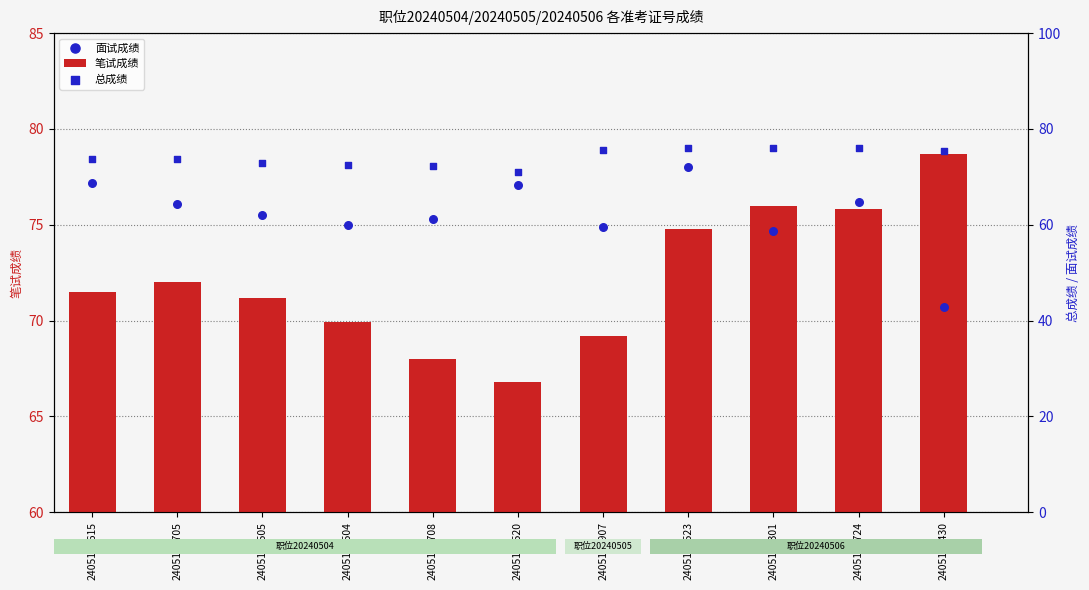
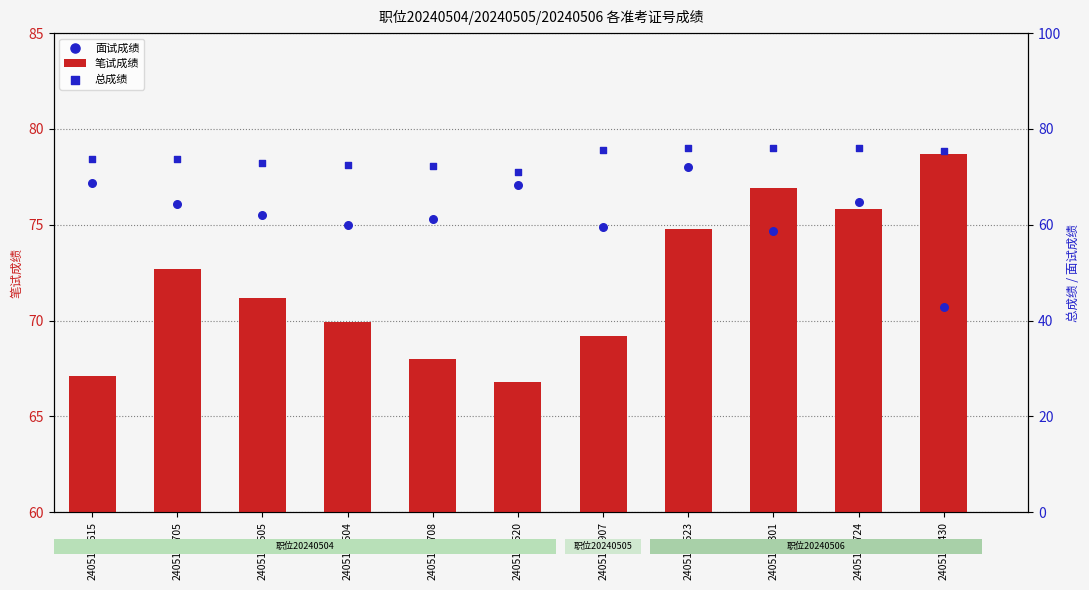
  {
    "笔试成绩": {
-     "2405180615": 71.5,
-     "2405180705": 72.0,
+     "2405180615": 67.1,
+     "2405180705": 72.7,
      "2405180505": 71.2,
      "2405180504": 69.9,
      "2405180708": 68.0,
      "2405180520": 66.8,
      "2405180907": 69.2,
      "2405181523": 74.8,
-     "2405181301": 76.0,
+     "2405181301": 76.9,
      "2405181724": 75.8,
      "2405181430": 78.7
    }
  }
